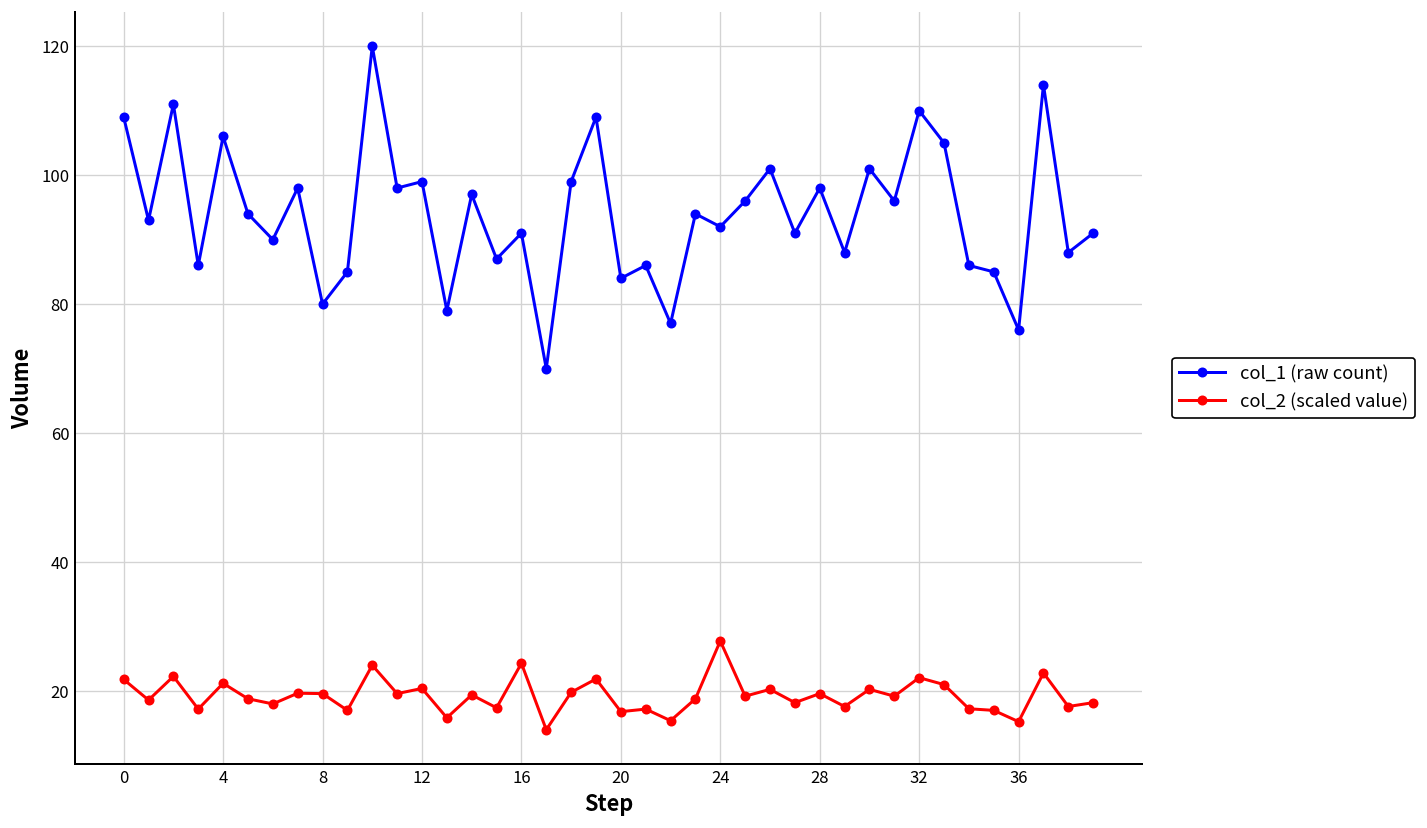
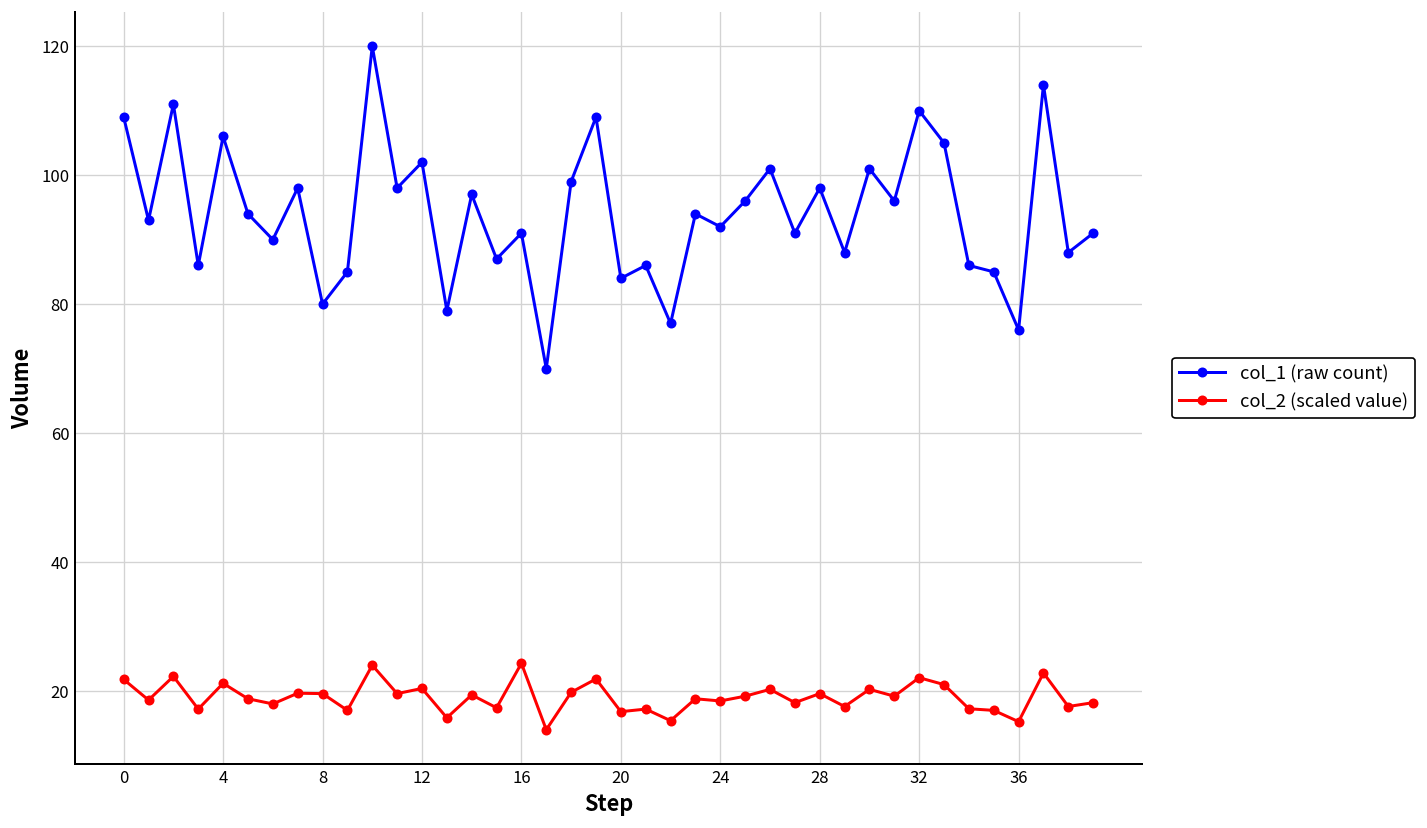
  {
    "col_1 (raw count)": {
      "0": 109,
      "4": 106,
      "8": 80,
-     "12": 99,
+     "12": 102,
      "16": 91,
      "20": 84,
      "24": 92,
      "28": 98,
      "32": 110,
      "36": 76
    },
    "col_2 (scaled value)": {
      "0": 22,
      "4": 21,
      "8": 20,
      "12": 20,
      "16": 24,
      "20": 17,
-     "24": 28,
+     "24": 18,
      "28": 20,
      "32": 22,
      "36": 15
    }
  }
